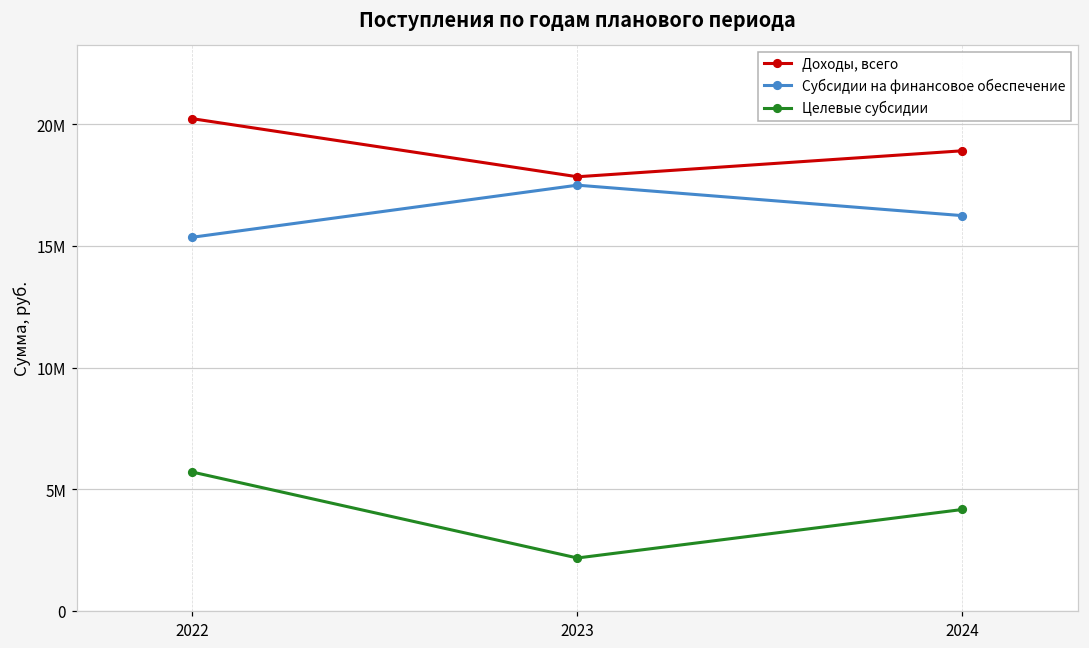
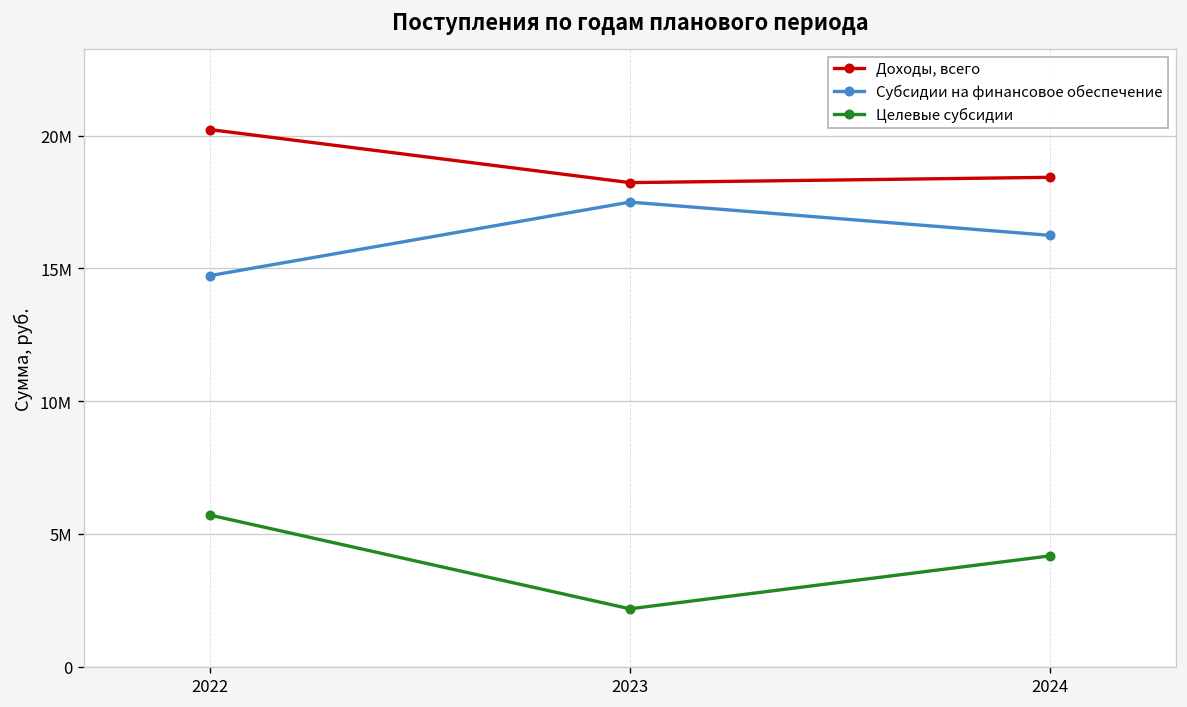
  {
    "Доходы, всего": {
      "2022": 20200000,
-     "2023": 17800000,
-     "2024": 18900000
+     "2023": 18200000,
+     "2024": 18400000
    },
    "Субсидии на финансовое обеспечение": {
-     "2022": 15400000,
+     "2022": 14700000,
      "2023": 17500000,
      "2024": 16200000
    },
    "Целевые субсидии": {
      "2022": 5700000,
      "2023": 2200000,
      "2024": 4200000
    }
  }
